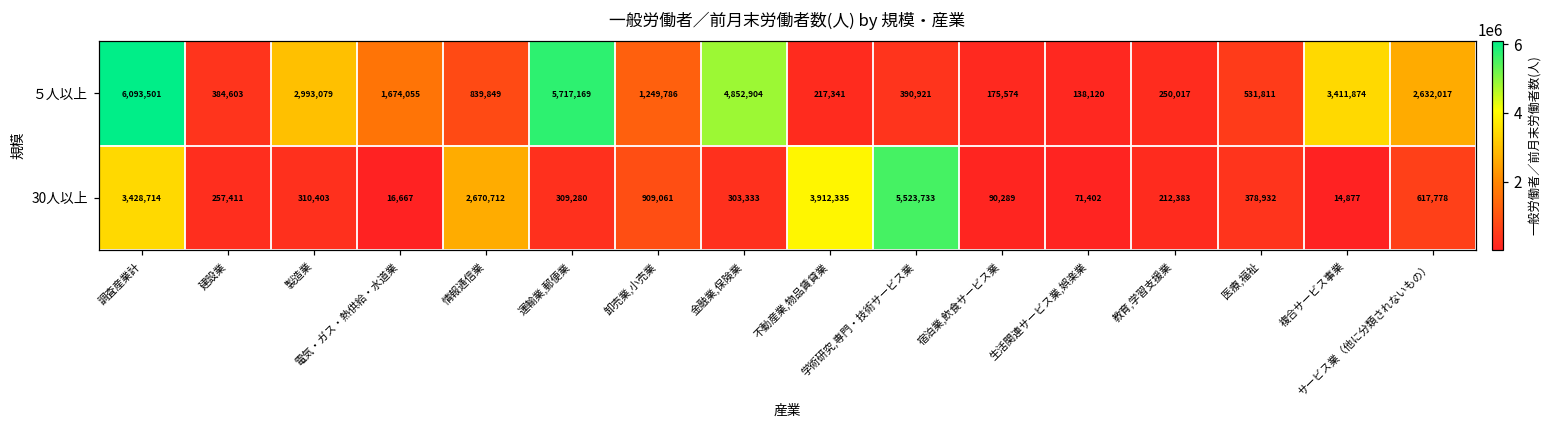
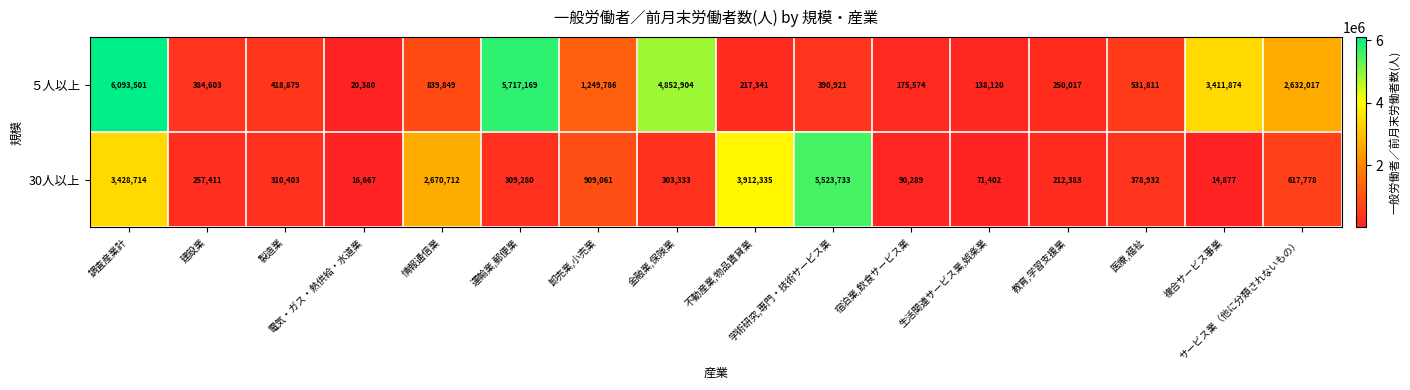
  {
    "５人以上": {
      "調査産業計": "6,093,501",
      "建設業": "384,603",
-     "製造業": "2,993,079",
-     "電気・ガス・熱供給・水道業": "1,674,055",
+     "製造業": "418,879",
+     "電気・ガス・熱供給・水道業": "20,380",
      "情報通信業": "839,849",
      "運輸業,郵便業": "5,717,169",
      "卸売業,小売業": "1,249,786",
      "金融業,保険業": "4,852,904",
      "不動産業,物品賃貸業": "217,341",
      "学術研究,専門・技術サービス業": "390,921",
      "宿泊業,飲食サービス業": "175,574",
      "生活関連サービス業,娯楽業": "138,120",
      "教育,学習支援業": "250,017",
      "医療,福祉": "531,811",
      "複合サービス事業": "3,411,874",
      "サービス業（他に分類されないもの）": "2,632,017"
    },
    "30人以上": {
      "調査産業計": "3,428,714",
      "建設業": "257,411",
      "製造業": "310,403",
      "電気・ガス・熱供給・水道業": "16,667",
      "情報通信業": "2,670,712",
      "運輸業,郵便業": "309,280",
      "卸売業,小売業": "909,061",
      "金融業,保険業": "303,333",
      "不動産業,物品賃貸業": "3,912,335",
      "学術研究,専門・技術サービス業": "5,523,733",
      "宿泊業,飲食サービス業": "90,289",
      "生活関連サービス業,娯楽業": "71,402",
      "教育,学習支援業": "212,383",
      "医療,福祉": "378,932",
      "複合サービス事業": "14,877",
      "サービス業（他に分類されないもの）": "617,778"
    }
  }
